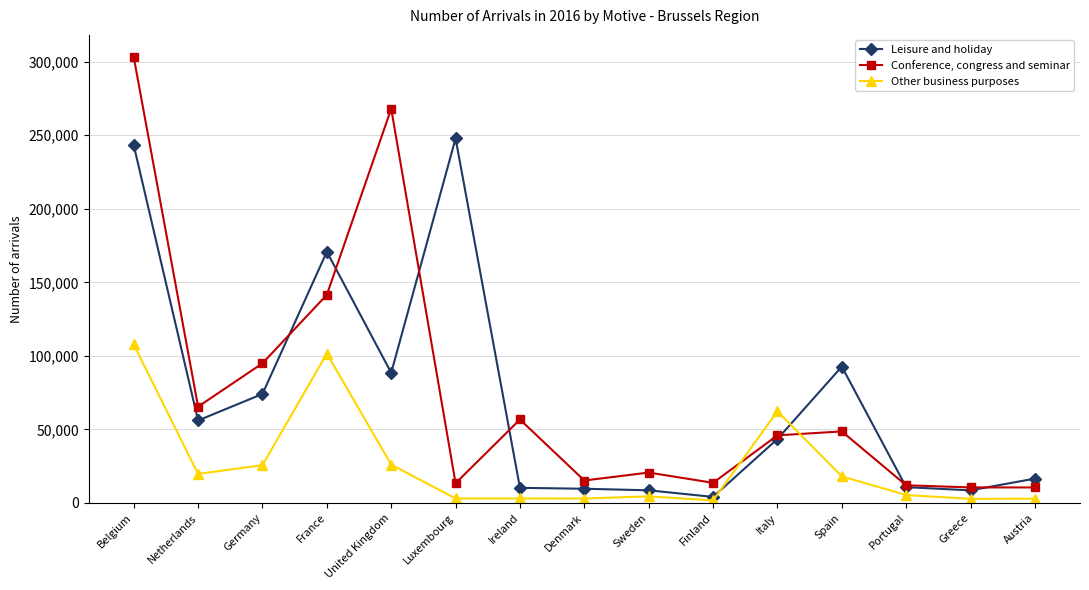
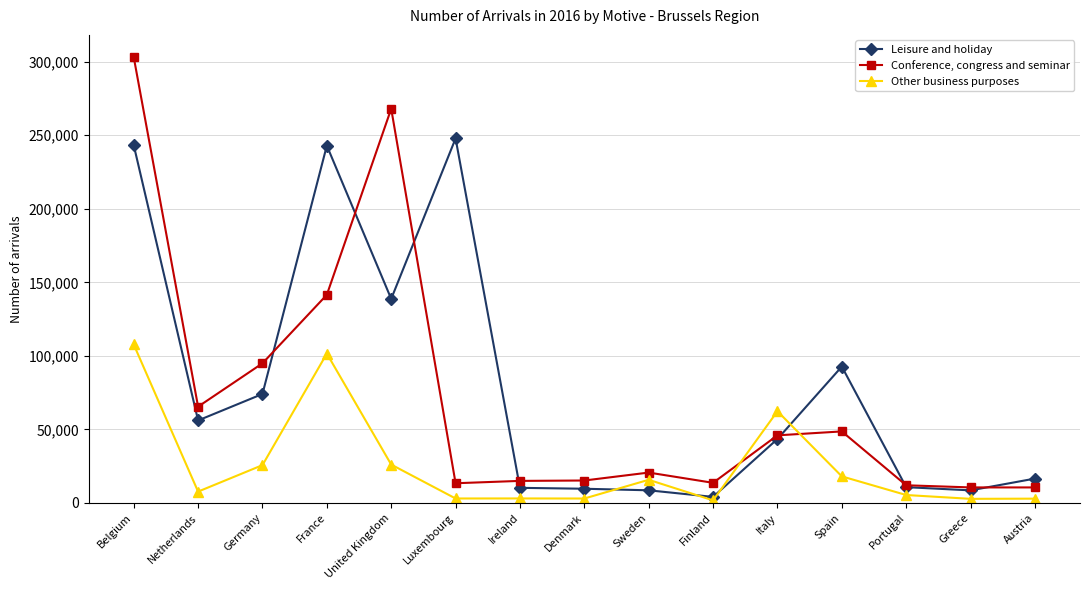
  {
    "Leisure and holiday": {
      "Belgium": "243,000",
      "Netherlands": "56,000",
      "Germany": "74,000",
-     "France": "171,000",
-     "United Kingdom": "88,000",
+     "France": "243,000",
+     "United Kingdom": "139,000",
      "Luxembourg": "248,000",
      "Ireland": "10,000",
      "Denmark": "10,000",
      "Sweden": "9,000",
      "Finland": "4,000",
      "Italy": "43,000",
      "Spain": "93,000",
      "Greece": "9,000",
      "Austria": "17,000"
    },
    "Conference, congress and seminar": {
      "Belgium": "303,000",
      "Netherlands": "65,000",
      "Germany": "95,000",
      "France": "142,000",
      "United Kingdom": "268,000",
      "Luxembourg": "13,000",
-     "Ireland": "57,000",
+     "Ireland": "15,000",
      "Denmark": "15,000",
      "Sweden": "21,000",
      "Finland": "14,000",
      "Italy": "46,000",
      "Spain": "49,000",
      "Greece": "11,000",
      "Austria": "11,000"
    },
    "Other business purposes": {
      "Belgium": "108,000",
-     "Netherlands": "20,000",
+     "Netherlands": "8,000",
      "Germany": "26,000",
      "France": "102,000",
      "United Kingdom": "26,000",
      "Luxembourg": "3,000",
      "Ireland": "3,000",
      "Denmark": "3,000",
-     "Sweden": "4,000",
+     "Sweden": "16,000",
      "Finland": "2,000",
      "Italy": "62,000",
      "Spain": "18,000",
      "Portugal": "5,000",
      "Greece": "3,000",
      "Austria": "3,000"
    }
  }
